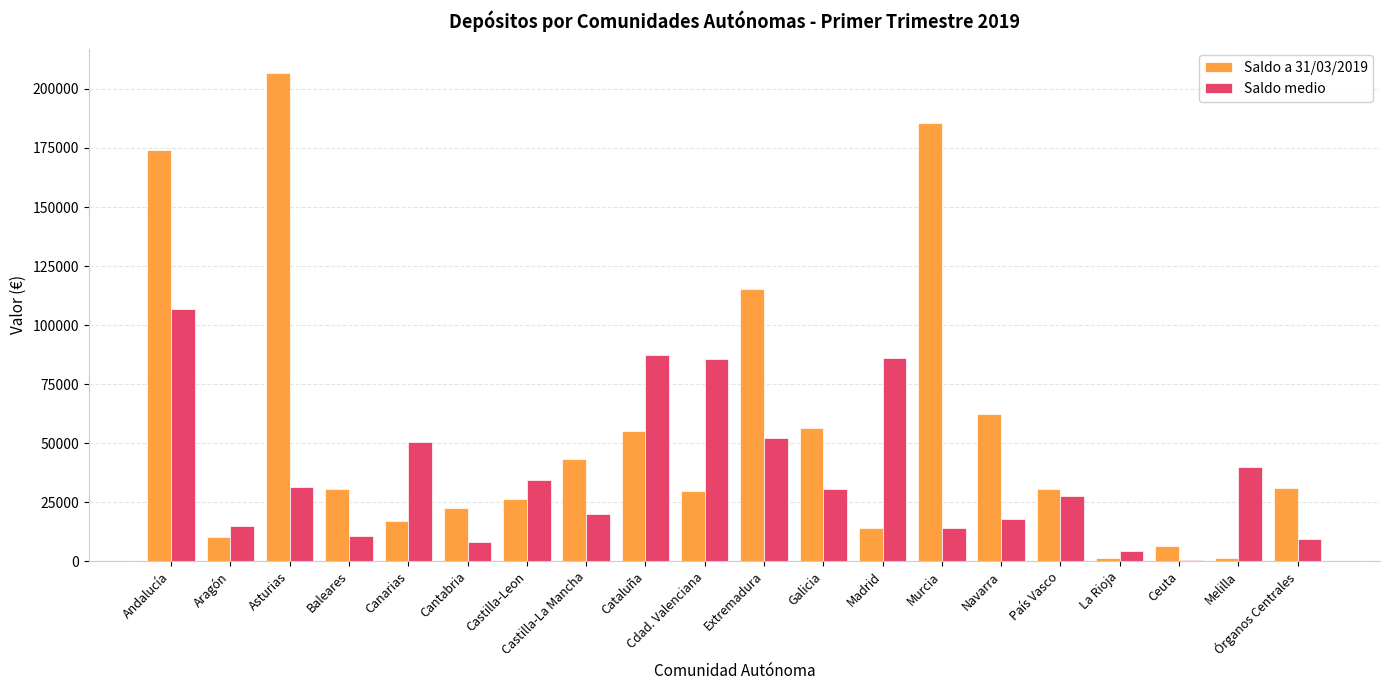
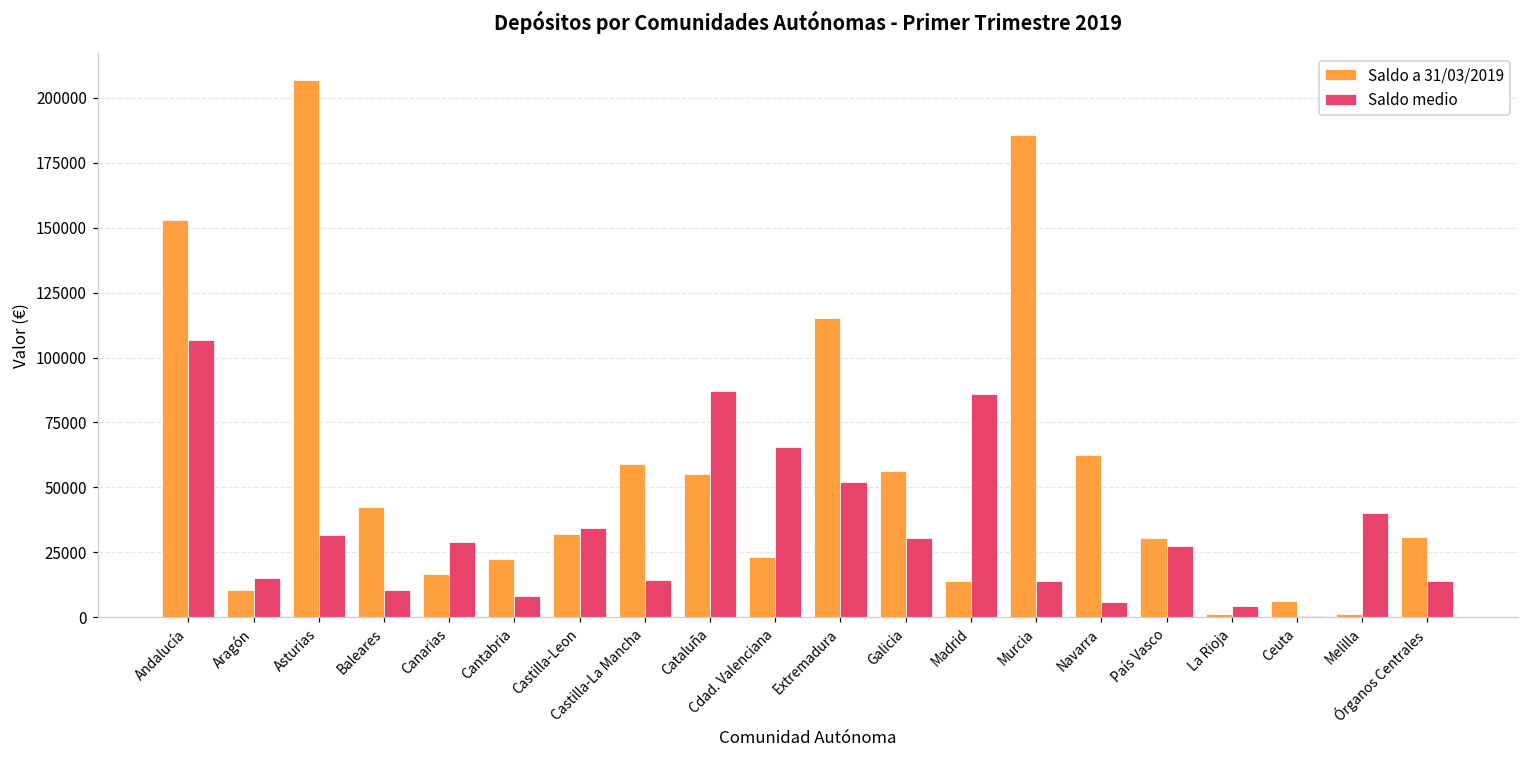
  {
    "Saldo a 31/03/2019": {
-     "Andalucía": 174000,
+     "Andalucía": 153000,
      "Aragón": 10000,
      "Asturias": 207000,
-     "Baleares": 30000,
+     "Baleares": 42000,
      "Canarias": 17000,
      "Cantabria": 23000,
-     "Castilla-Leon": 26000,
-     "Castilla-La Mancha": 43000,
+     "Castilla-Leon": 32000,
+     "Castilla-La Mancha": 59000,
      "Cataluña": 55000,
-     "Cdad. Valenciana": 30000,
+     "Cdad. Valenciana": 23000,
      "Extremadura": 115000,
      "Galicia": 56000,
      "Madrid": 14000,
      "Murcia": 186000,
      "Navarra": 62000,
      "País Vasco": 31000,
      "La Rioja": 1000,
      "Ceuta": 6000,
      "Melilla": 1000,
      "Órganos Centrales": 31000
    },
    "Saldo medio": {
      "Andalucía": 107000,
      "Aragón": 15000,
      "Asturias": 32000,
      "Baleares": 11000,
-     "Canarias": 50000,
+     "Canarias": 29000,
      "Cantabria": 8000,
      "Castilla-Leon": 34000,
-     "Castilla-La Mancha": 20000,
+     "Castilla-La Mancha": 14000,
      "Cataluña": 87000,
-     "Cdad. Valenciana": 86000,
+     "Cdad. Valenciana": 66000,
      "Extremadura": 52000,
      "Galicia": 30000,
      "Madrid": 86000,
      "Murcia": 14000,
-     "Navarra": 18000,
+     "Navarra": 6000,
      "País Vasco": 28000,
      "La Rioja": 4000,
      "Melilla": 40000,
-     "Órganos Centrales": 9000
+     "Órganos Centrales": 14000
    }
  }
